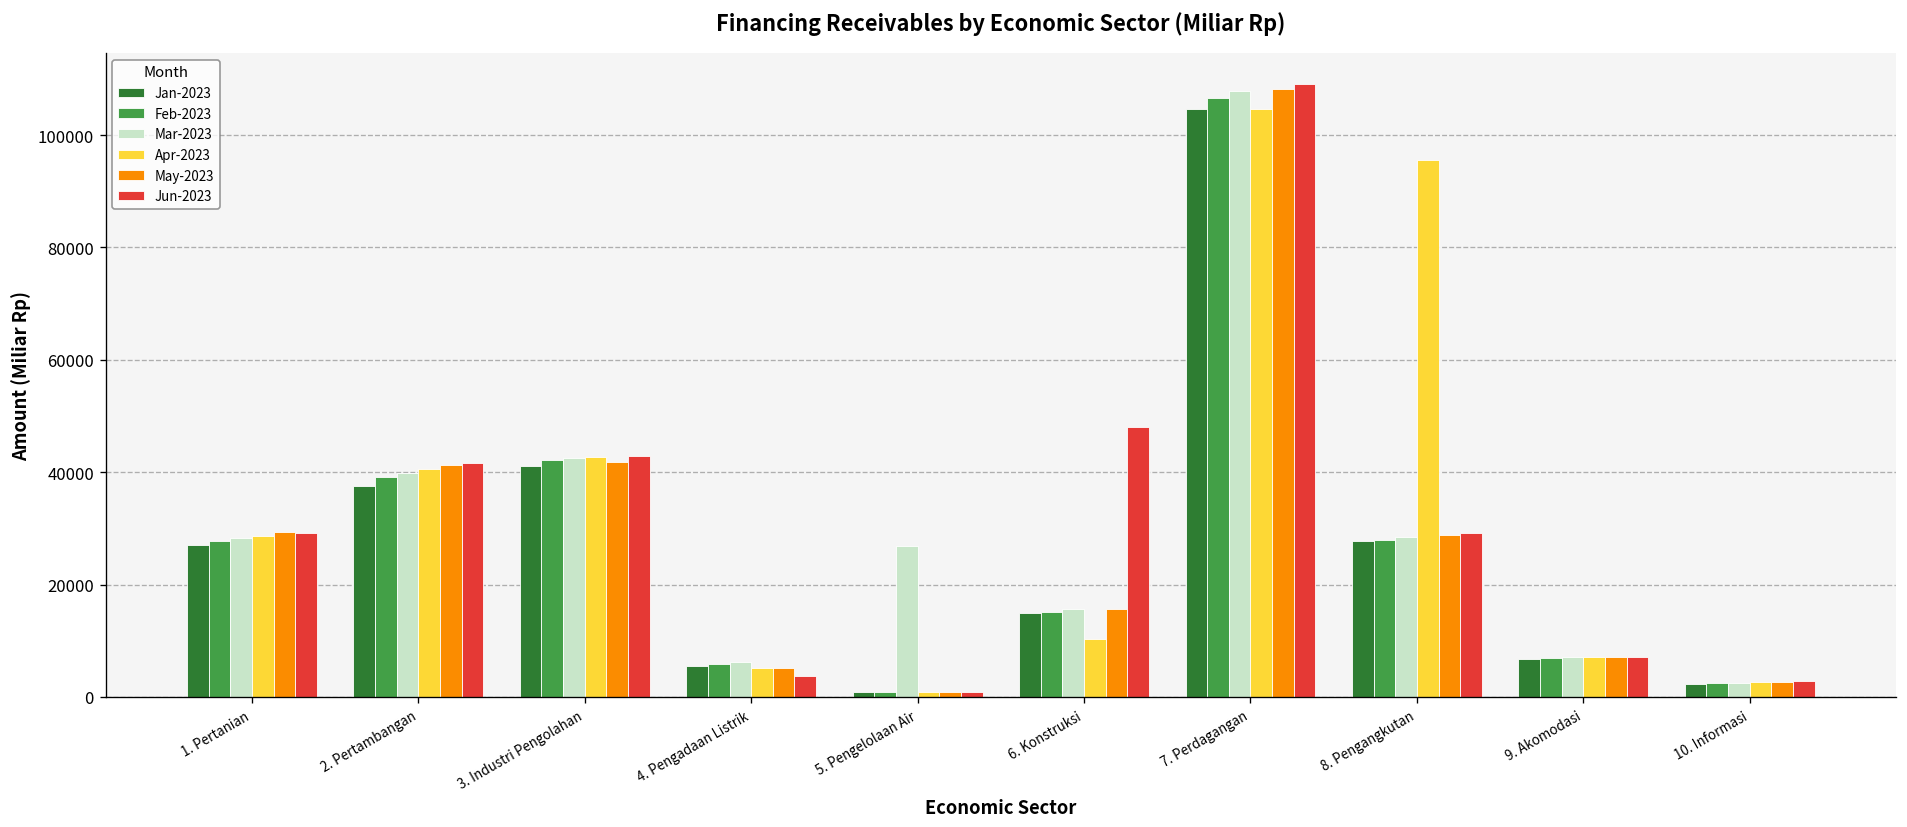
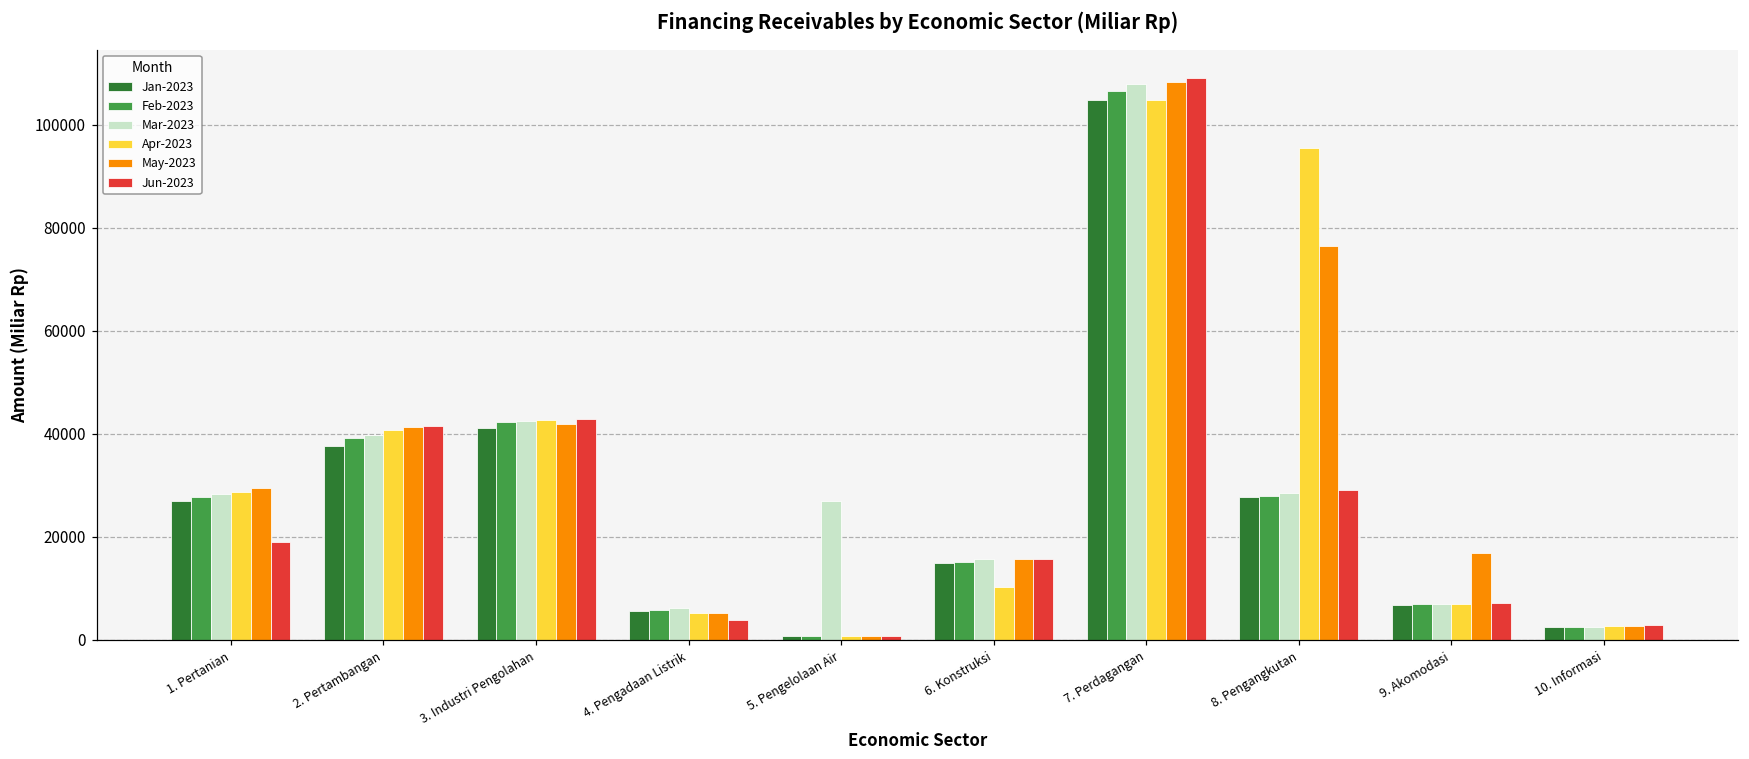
  {
    "Mar-2023": {
      "1. Pertanian": 28000,
      "2. Pertambangan": 40000,
      "3. Industri Pengolahan": 43000,
      "4. Pengadaan Listrik": 6000,
      "5. Pengelolaan Air": 27000,
      "6. Konstruksi": 16000,
      "7. Perdagangan": 108000,
      "8. Pengangkutan": 28000,
      "9. Akomodasi": 7000,
      "10. Informasi": 3000
    },
    "Apr-2023": {
      "1. Pertanian": 29000,
      "2. Pertambangan": 41000,
      "3. Industri Pengolahan": 43000,
      "4. Pengadaan Listrik": 5000,
      "5. Pengelolaan Air": 1000,
      "6. Konstruksi": 10000,
      "7. Perdagangan": 105000,
      "8. Pengangkutan": 95000,
      "9. Akomodasi": 7000,
      "10. Informasi": 3000
    },
    "May-2023": {
      "1. Pertanian": 29000,
      "2. Pertambangan": 41000,
      "3. Industri Pengolahan": 42000,
      "4. Pengadaan Listrik": 5000,
      "5. Pengelolaan Air": 1000,
      "6. Konstruksi": 16000,
      "7. Perdagangan": 108000,
-     "8. Pengangkutan": 29000,
-     "9. Akomodasi": 7000,
+     "8. Pengangkutan": 76000,
+     "9. Akomodasi": 17000,
      "10. Informasi": 3000
    },
    "Jun-2023": {
-     "1. Pertanian": 29000,
+     "1. Pertanian": 19000,
      "2. Pertambangan": 42000,
      "3. Industri Pengolahan": 43000,
      "4. Pengadaan Listrik": 4000,
      "5. Pengelolaan Air": 1000,
-     "6. Konstruksi": 48000,
+     "6. Konstruksi": 16000,
      "7. Perdagangan": 109000,
      "8. Pengangkutan": 29000,
      "9. Akomodasi": 7000,
      "10. Informasi": 3000
    }
  }
